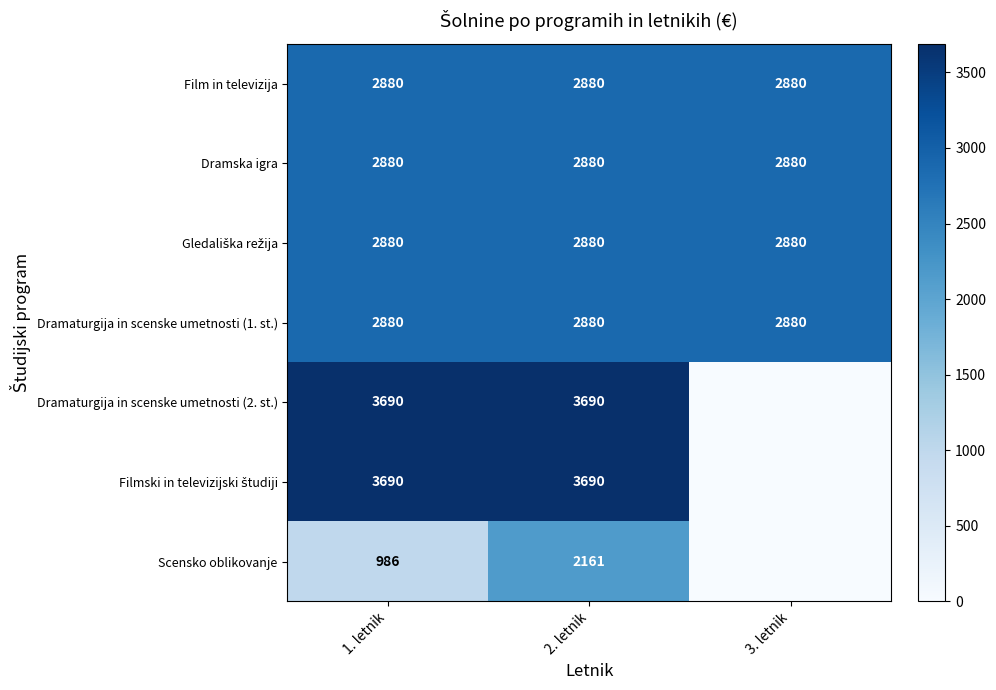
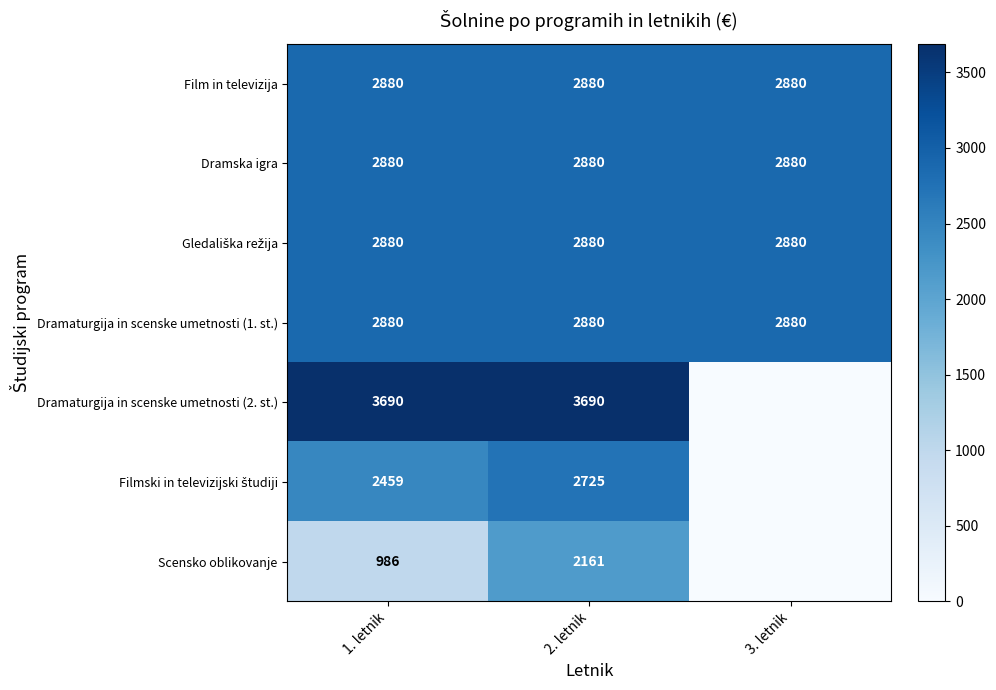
  {
    "Film in televizija": {
      "1. letnik": 2880,
      "2. letnik": 2880,
      "3. letnik": 2880
    },
    "Dramska igra": {
      "1. letnik": 2880,
      "2. letnik": 2880,
      "3. letnik": 2880
    },
    "Gledališka režija": {
      "1. letnik": 2880,
      "2. letnik": 2880,
      "3. letnik": 2880
    },
    "Dramaturgija in scenske umetnosti (1. st.)": {
      "1. letnik": 2880,
      "2. letnik": 2880,
      "3. letnik": 2880
    },
    "Dramaturgija in scenske umetnosti (2. st.)": {
      "1. letnik": 3690,
      "2. letnik": 3690
    },
    "Filmski in televizijski študiji": {
-     "1. letnik": 3690,
-     "2. letnik": 3690
+     "1. letnik": 2459,
+     "2. letnik": 2725
    },
    "Scensko oblikovanje": {
      "1. letnik": 986,
      "2. letnik": 2161
    }
  }
